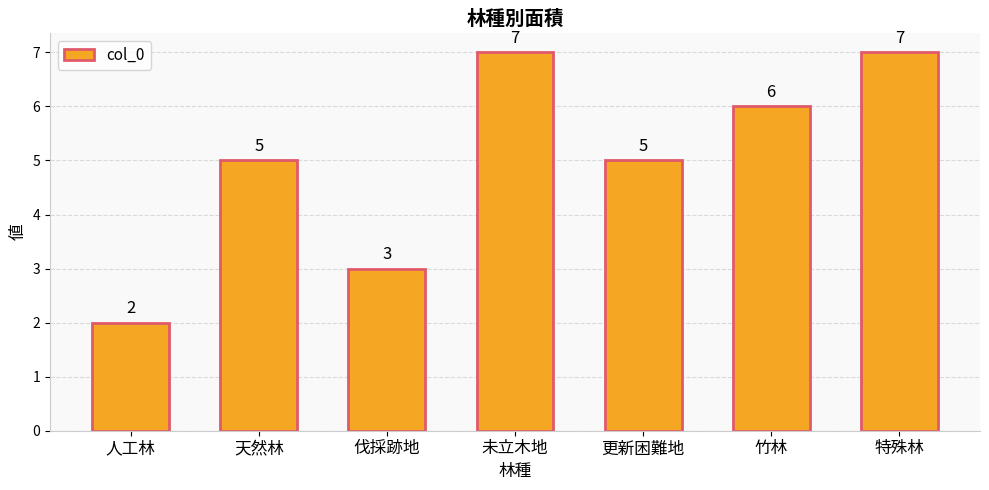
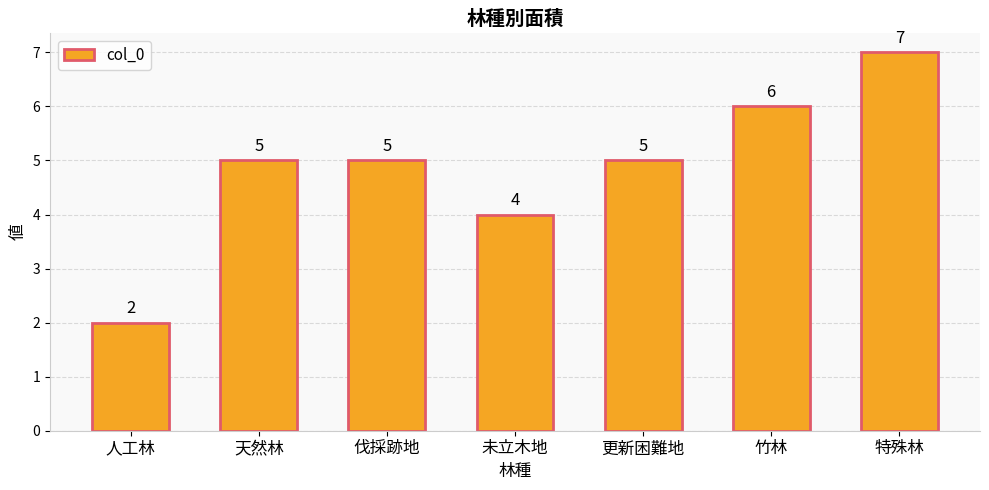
  {
    "人工林": 2,
    "天然林": 5,
-   "伐採跡地": 3,
-   "未立木地": 7,
+   "伐採跡地": 5,
+   "未立木地": 4,
    "更新困難地": 5,
    "竹林": 6,
    "特殊林": 7
  }
